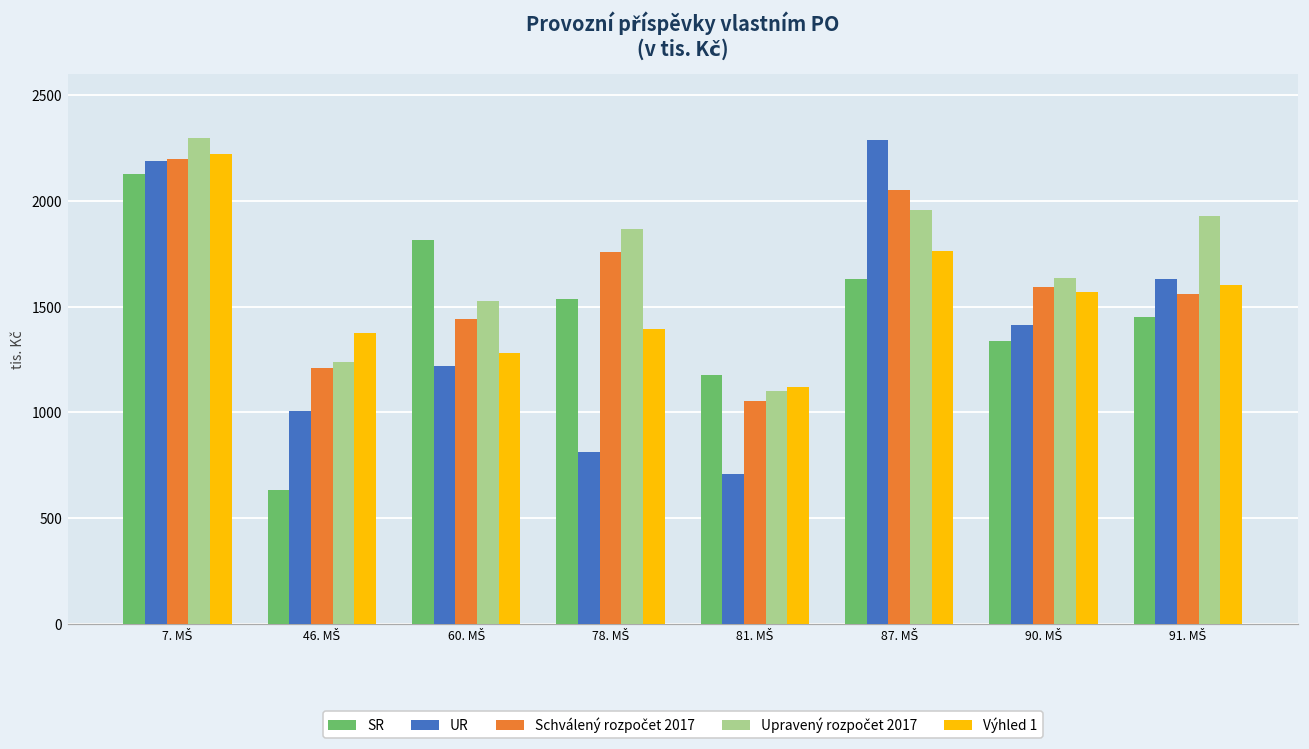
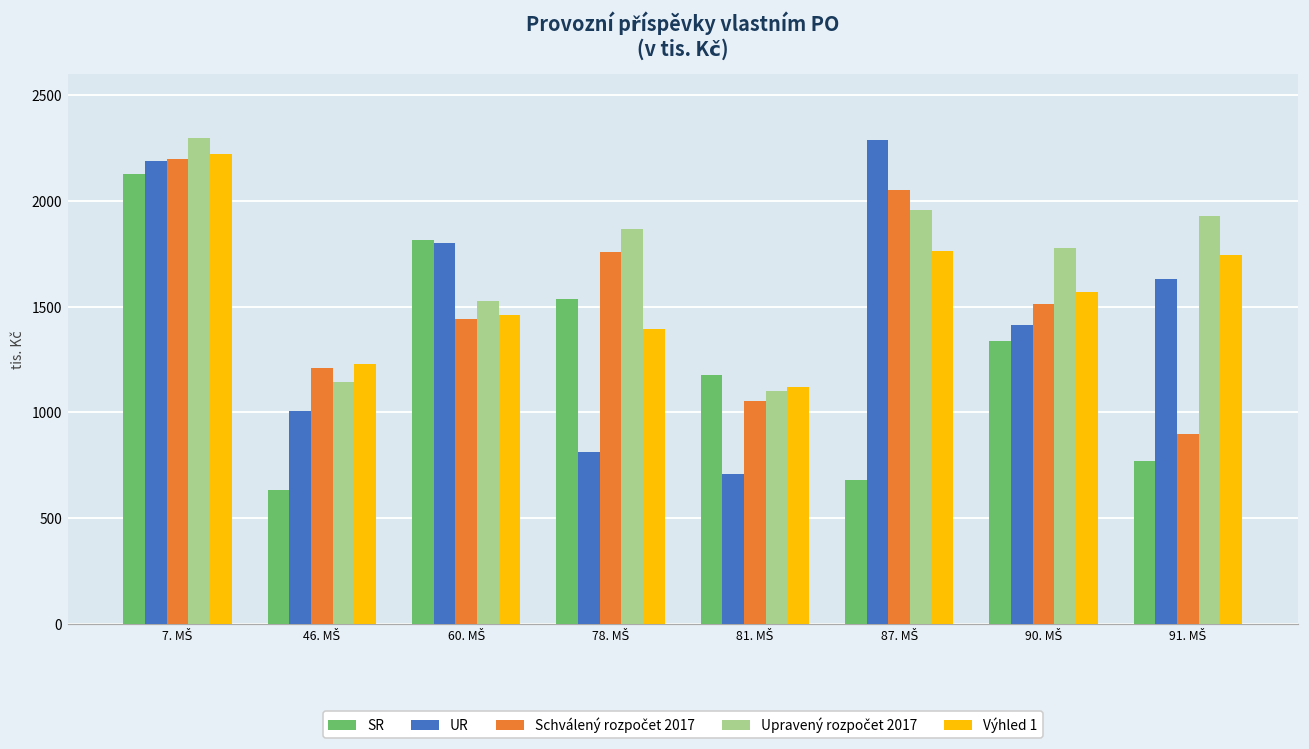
  {
    "SR": {
      "7. MŠ": 2130,
      "46. MŠ": 630,
      "60. MŠ": 1810,
      "78. MŠ": 1540,
      "81. MŠ": 1170,
-     "87. MŠ": 1630,
+     "87. MŠ": 680,
      "90. MŠ": 1340,
-     "91. MŠ": 1450
+     "91. MŠ": 770
    },
    "UR": {
      "7. MŠ": 2190,
      "46. MŠ": 1000,
-     "60. MŠ": 1220,
+     "60. MŠ": 1800,
      "78. MŠ": 810,
      "81. MŠ": 710,
      "87. MŠ": 2290,
      "90. MŠ": 1410,
      "91. MŠ": 1630
    },
    "Schválený rozpočet 2017": {
      "7. MŠ": 2200,
      "46. MŠ": 1210,
      "60. MŠ": 1440,
      "78. MŠ": 1760,
      "81. MŠ": 1050,
      "87. MŠ": 2050,
-     "90. MŠ": 1590,
-     "91. MŠ": 1560
+     "90. MŠ": 1510,
+     "91. MŠ": 900
    },
    "Upravený rozpočet 2017": {
      "7. MŠ": 2300,
-     "46. MŠ": 1240,
+     "46. MŠ": 1140,
      "60. MŠ": 1530,
      "78. MŠ": 1870,
      "81. MŠ": 1100,
      "87. MŠ": 1960,
-     "90. MŠ": 1640,
+     "90. MŠ": 1780,
      "91. MŠ": 1930
    },
    "Výhled 1": {
      "7. MŠ": 2220,
-     "46. MŠ": 1370,
-     "60. MŠ": 1280,
+     "46. MŠ": 1230,
+     "60. MŠ": 1460,
      "78. MŠ": 1400,
      "81. MŠ": 1120,
      "87. MŠ": 1760,
      "90. MŠ": 1570,
-     "91. MŠ": 1600
+     "91. MŠ": 1740
    }
  }
